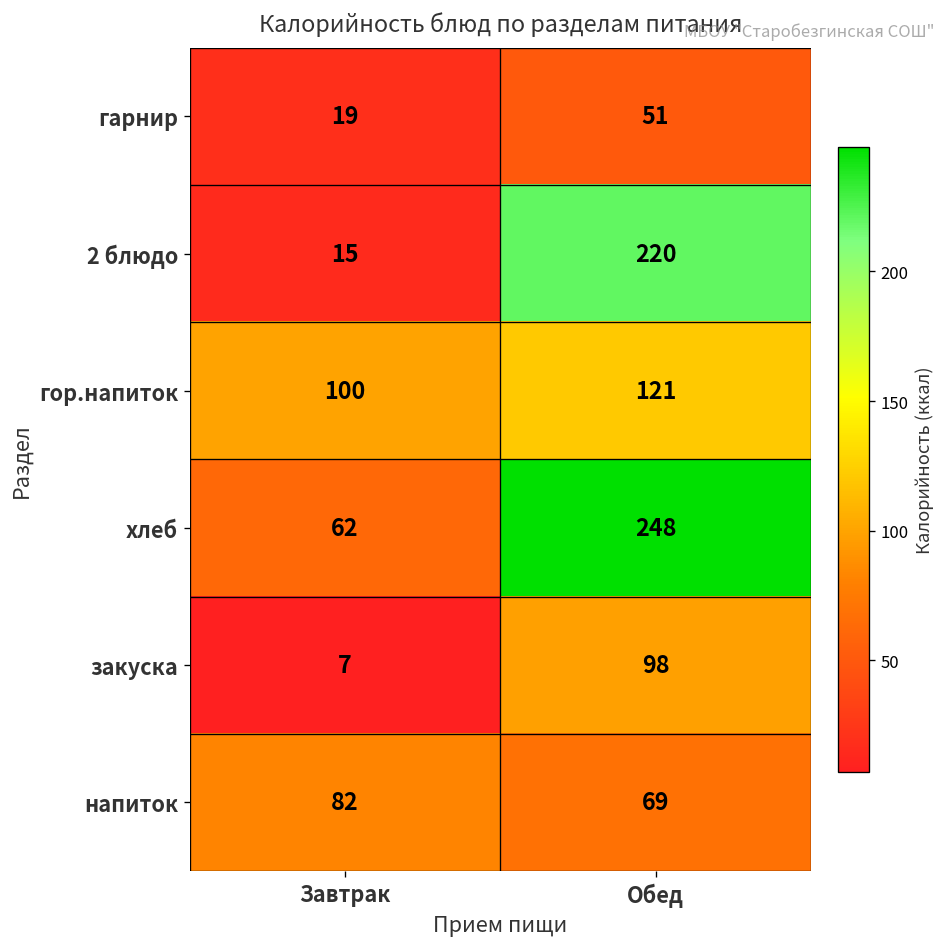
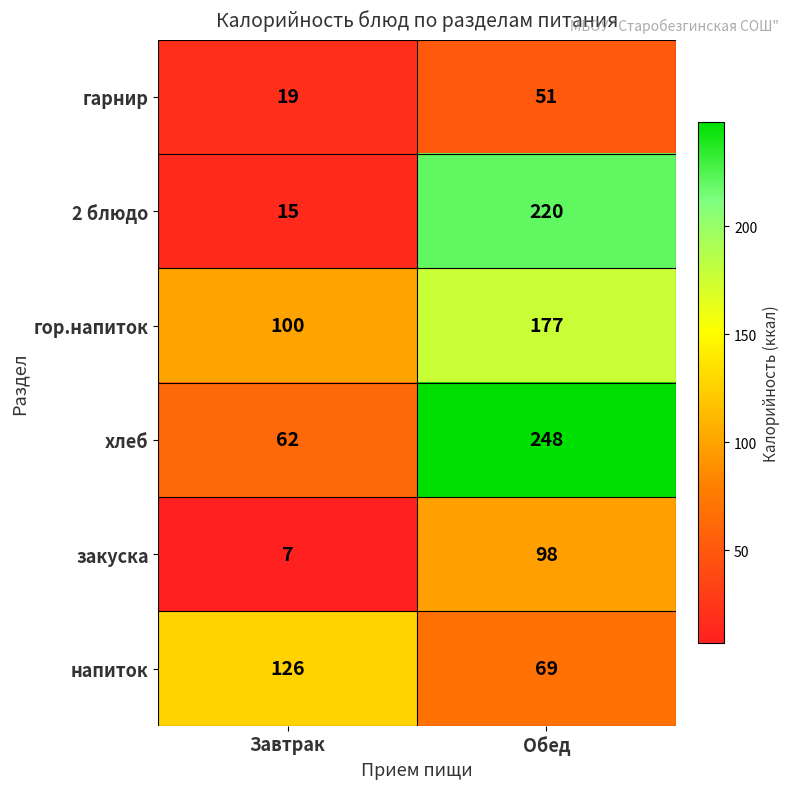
  {
    "гарнир": {
      "Завтрак": 19,
      "Обед": 51
    },
    "2 блюдо": {
      "Завтрак": 15,
      "Обед": 220
    },
    "гор.напиток": {
      "Завтрак": 100,
-     "Обед": 121
+     "Обед": 177
    },
    "хлеб": {
      "Завтрак": 62,
      "Обед": 248
    },
    "закуска": {
      "Завтрак": 7,
      "Обед": 98
    },
    "напиток": {
-     "Завтрак": 82,
+     "Завтрак": 126,
      "Обед": 69
    }
  }
